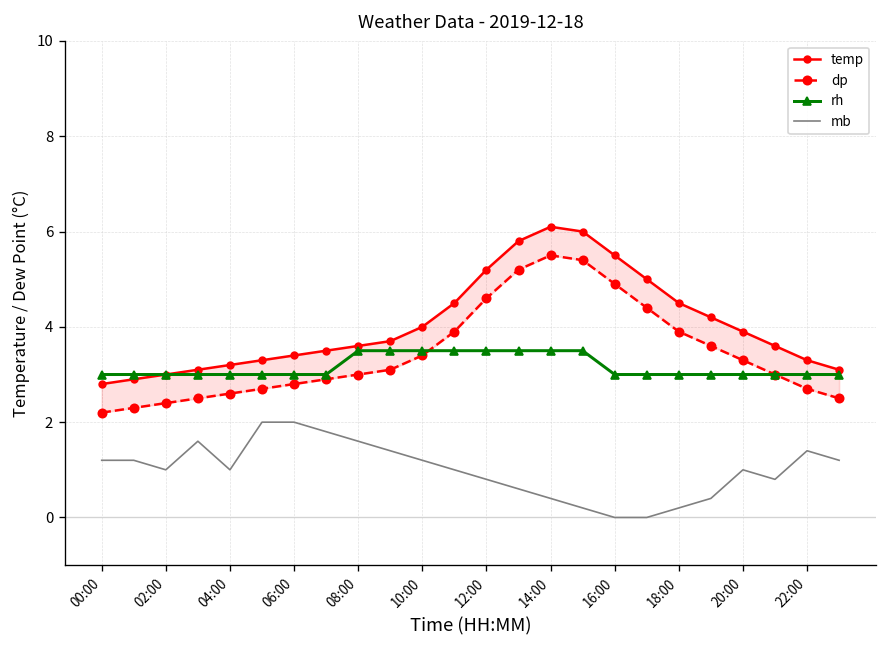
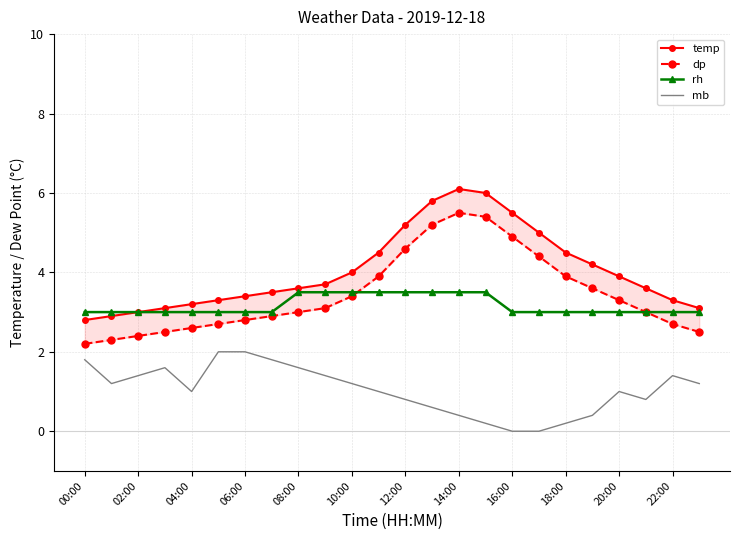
  {
    "rh": {
      "00:00": 3.0,
      "04:00": 3.0,
      "06:00": 3.0,
      "08:00": 3.5,
      "10:00": 3.5,
      "12:00": 3.5,
      "14:00": 3.5,
      "16:00": 3.0,
      "18:00": 3.0,
      "20:00": 3.0,
      "22:00": 3.0
    },
    "mb": {
-     "00:00": 1.2,
-     "02:00": 1.0,
+     "00:00": 1.8,
+     "02:00": 1.4,
      "04:00": 1.0,
      "06:00": 2.0,
      "08:00": 1.6,
      "10:00": 1.2,
      "12:00": 0.8,
      "14:00": 0.4,
      "16:00": 0.0,
      "18:00": 0.2,
      "20:00": 1.0,
      "22:00": 1.4
    }
  }
